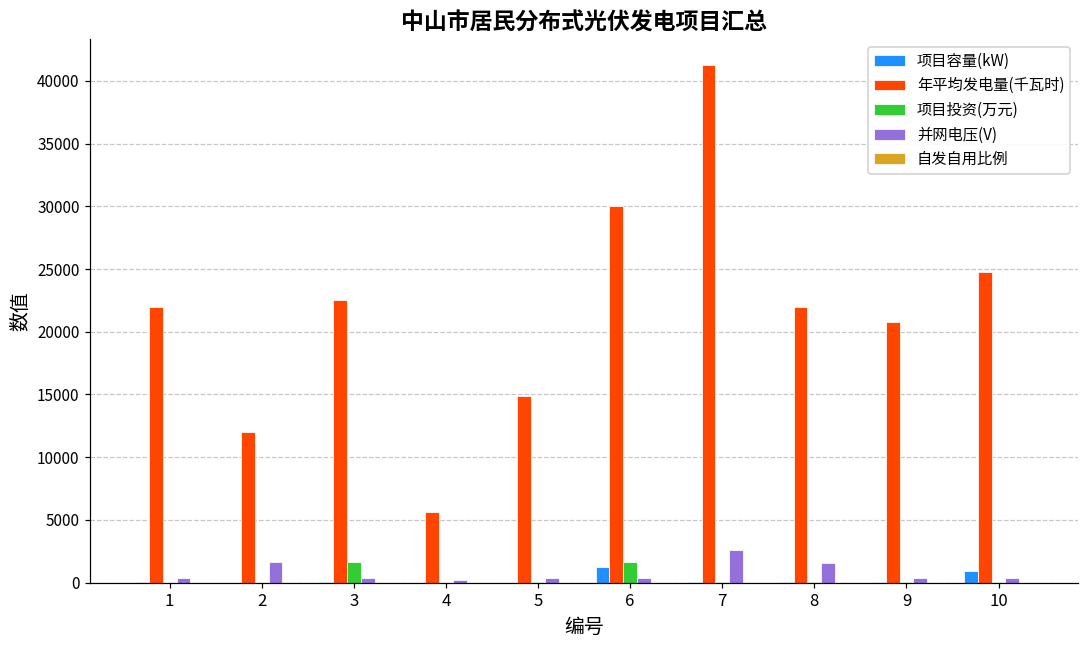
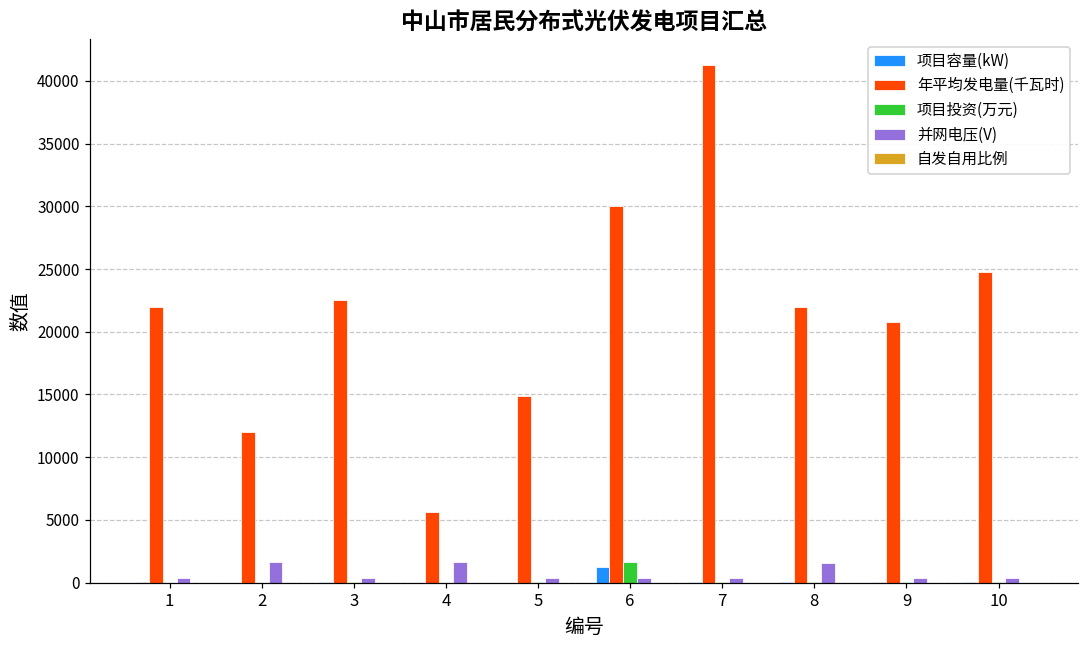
  {
    "项目容量(kW)": {
      "6": 1200,
-     "10": 1000
+     "10": 0
    },
    "年平均发电量(千瓦时)": {
      "1": 22000,
      "2": 12000,
      "3": 22600,
      "4": 5700,
      "5": 14900,
      "6": 30000,
      "7": 41300,
      "8": 22000,
      "9": 20800,
      "10": 24800
    },
    "项目投资(万元)": {
-     "3": 1600,
+     "3": 0,
      "6": 1700
    },
    "并网电压(V)": {
      "1": 400,
      "2": 1600,
      "3": 400,
-     "4": 200,
+     "4": 1700,
      "5": 400,
      "6": 400,
-     "7": 2600,
+     "7": 400,
      "8": 1600,
      "9": 400,
      "10": 400
    }
  }
